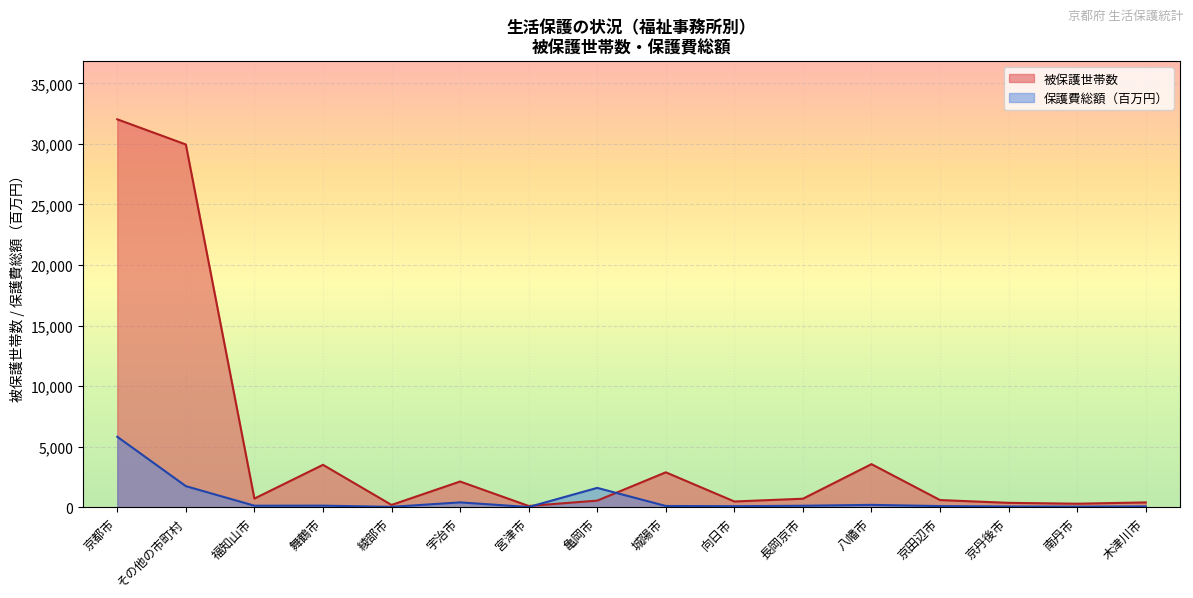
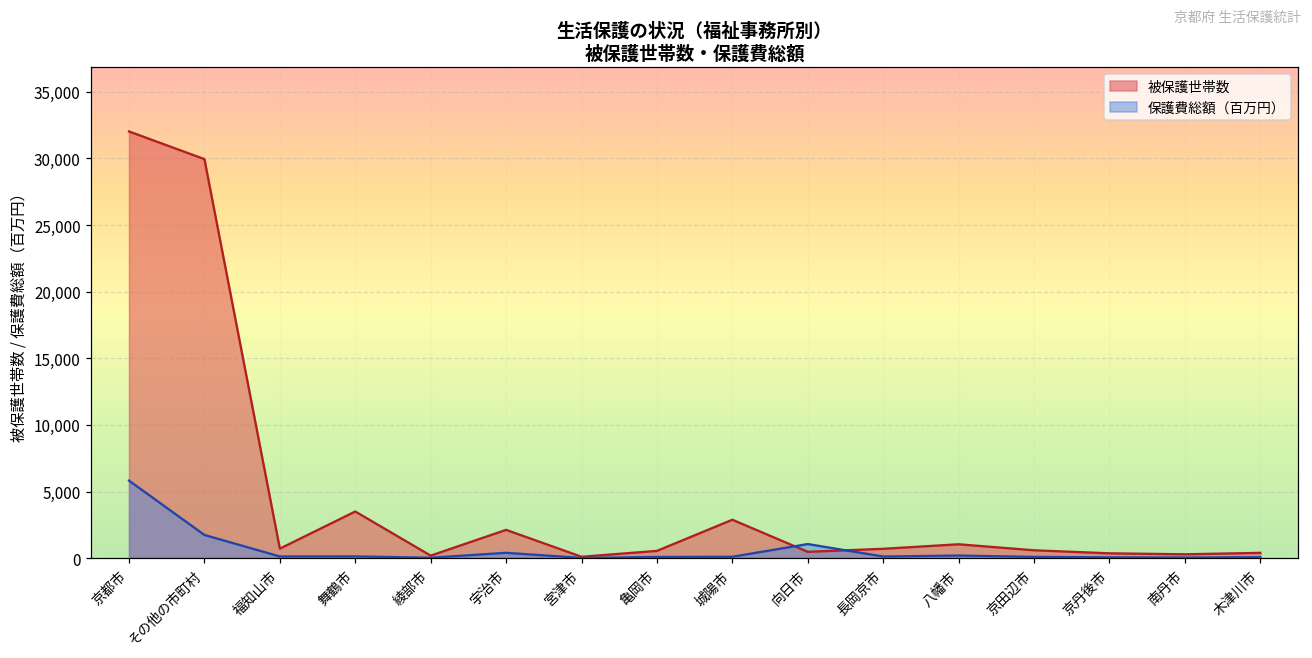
  {
    "被保護世帯数": {
      "京都市": "32,000",
      "その他の市町村": "30,000",
      "福知山市": "700",
      "舞鶴市": "3,500",
      "宇治市": "2,100",
      "亀岡市": "500",
      "城陽市": "2,900",
      "向日市": "500",
      "長岡京市": "700",
-     "八幡市": "3,600",
+     "八幡市": "1,000",
      "京田辺市": "600",
      "京丹後市": "400",
      "南丹市": "300",
      "木津川市": "400"
    },
    "保護費総額（百万円）": {
      "京都市": "5,800",
      "その他の市町村": "1,700",
      "福知山市": "100",
      "舞鶴市": "100",
      "宇治市": "400",
-     "亀岡市": "1,600",
+     "亀岡市": "100",
      "城陽市": "100",
-     "向日市": "100",
+     "向日市": "1,100",
      "長岡京市": "100",
      "八幡市": "200",
      "京田辺市": "100",
      "京丹後市": "100",
      "南丹市": "0",
      "木津川市": "100"
    }
  }
